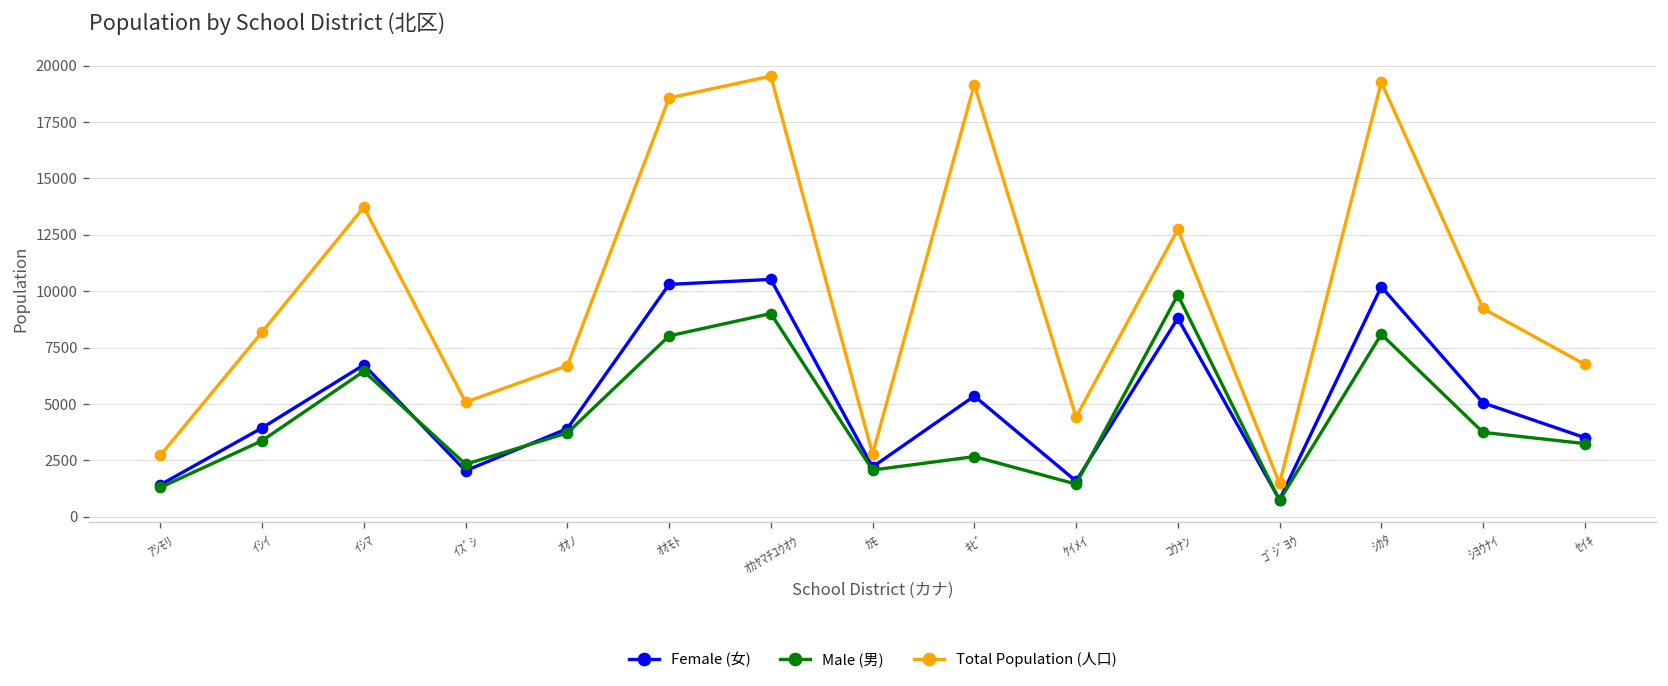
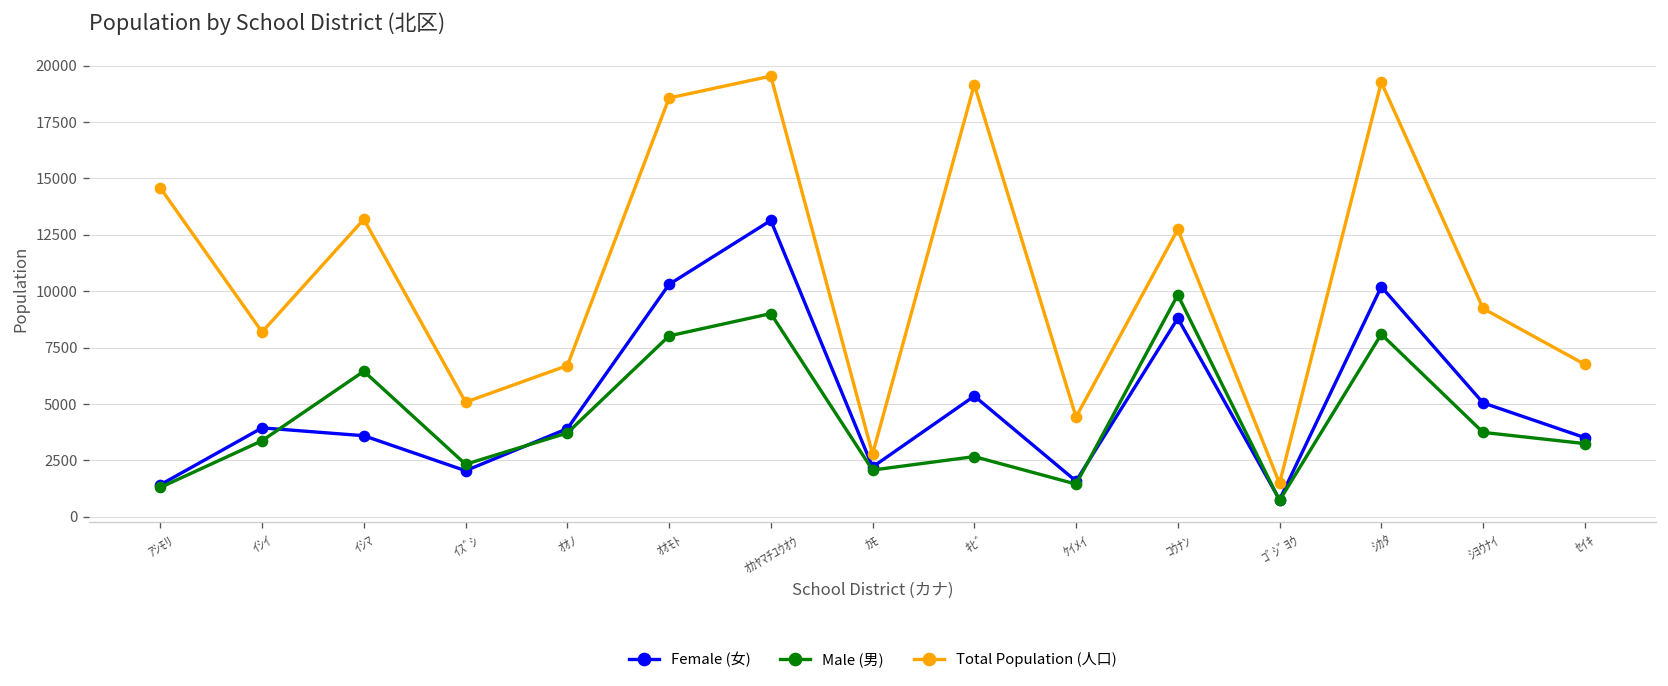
  {
    "Female (女)": {
      "ｲｼｲ": 3900,
-     "ｲｼﾏ": 6700,
+     "ｲｼﾏ": 3600,
      "ｲｽﾞｼ": 2000,
      "ｵｵﾉ": 3900,
      "ｵｵﾓﾄ": 10300,
-     "ｵｶﾔﾏﾁﾕｳｵｳ": 10500,
+     "ｵｶﾔﾏﾁﾕｳｵｳ": 13100,
      "ｶﾓ": 2200,
      "ｷﾋﾞ": 5400,
      "ｺｳﾅﾝ": 8800,
      "ｼｶﾀ": 10200,
      "ｼﾖｳﾅｲ": 5100,
      "ｾｲｷ": 3500
    },
    "Male (男)": {
      "ｲｼｲ": 3400,
      "ｲｼﾏ": 6500,
      "ｲｽﾞｼ": 2300,
      "ｵｵﾉ": 3700,
      "ｵｵﾓﾄ": 8000,
      "ｵｶﾔﾏﾁﾕｳｵｳ": 9000,
      "ｶﾓ": 2100,
      "ｷﾋﾞ": 2700,
      "ｺｳﾅﾝ": 9800,
      "ｼｶﾀ": 8100,
      "ｼﾖｳﾅｲ": 3700,
      "ｾｲｷ": 3200
    },
    "Total Population (人口)": {
-     "ｱｼﾓﾘ": 2700,
+     "ｱｼﾓﾘ": 14600,
      "ｲｼｲ": 8200,
-     "ｲｼﾏ": 13700,
+     "ｲｼﾏ": 13200,
      "ｲｽﾞｼ": 5100,
      "ｵｵﾉ": 6700,
      "ｵｵﾓﾄ": 18600,
      "ｵｶﾔﾏﾁﾕｳｵｳ": 19500,
      "ｶﾓ": 2800,
      "ｷﾋﾞ": 19200,
      "ｹｲﾒｲ": 4400,
      "ｺｳﾅﾝ": 12700,
      "ｺﾞｼﾞﾖｳ": 1500,
      "ｼｶﾀ": 19300,
      "ｼﾖｳﾅｲ": 9200,
      "ｾｲｷ": 6800
    }
  }
